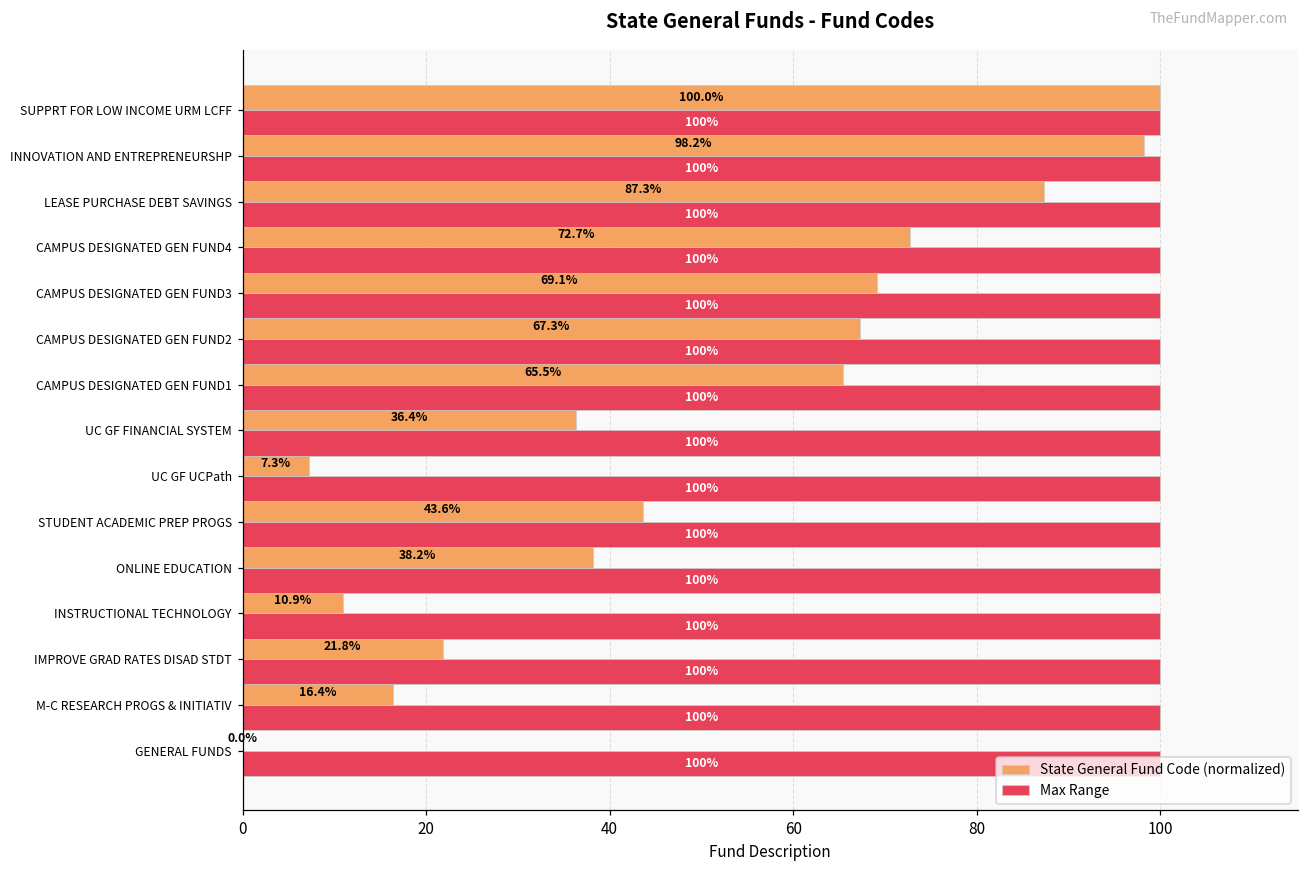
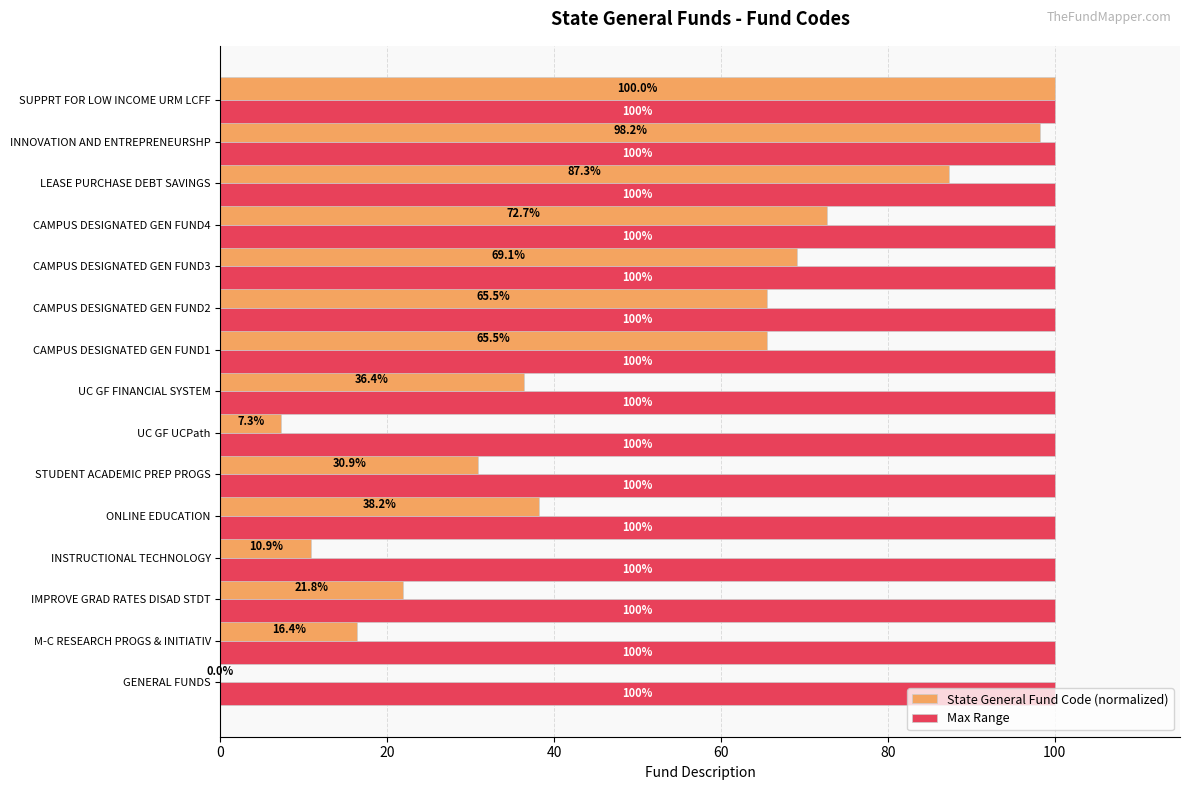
  {
    "State General Fund Code (normalized)": {
      "SUPPRT FOR LOW INCOME URM LCFF": "100.0%",
      "INNOVATION AND ENTREPRENEURSHP": "98.2%",
      "LEASE PURCHASE DEBT SAVINGS": "87.3%",
      "CAMPUS DESIGNATED GEN FUND4": "72.7%",
      "CAMPUS DESIGNATED GEN FUND3": "69.1%",
-     "CAMPUS DESIGNATED GEN FUND2": "67.3%",
+     "CAMPUS DESIGNATED GEN FUND2": "65.5%",
      "CAMPUS DESIGNATED GEN FUND1": "65.5%",
      "UC GF FINANCIAL SYSTEM": "36.4%",
      "UC GF UCPath": "7.3%",
-     "STUDENT ACADEMIC PREP PROGS": "43.6%",
+     "STUDENT ACADEMIC PREP PROGS": "30.9%",
      "ONLINE EDUCATION": "38.2%",
      "INSTRUCTIONAL TECHNOLOGY": "10.9%",
      "IMPROVE GRAD RATES DISAD STDT": "21.8%",
      "M-C RESEARCH PROGS & INITIATIV": "16.4%",
      "GENERAL FUNDS": "0.0%"
    },
    "Max Range": {
      "SUPPRT FOR LOW INCOME URM LCFF": "100%",
      "INNOVATION AND ENTREPRENEURSHP": "100%",
      "LEASE PURCHASE DEBT SAVINGS": "100%",
      "CAMPUS DESIGNATED GEN FUND4": "100%",
      "CAMPUS DESIGNATED GEN FUND3": "100%",
      "CAMPUS DESIGNATED GEN FUND2": "100%",
      "CAMPUS DESIGNATED GEN FUND1": "100%",
      "UC GF FINANCIAL SYSTEM": "100%",
      "UC GF UCPath": "100%",
      "STUDENT ACADEMIC PREP PROGS": "100%",
      "ONLINE EDUCATION": "100%",
      "INSTRUCTIONAL TECHNOLOGY": "100%",
      "IMPROVE GRAD RATES DISAD STDT": "100%",
      "M-C RESEARCH PROGS & INITIATIV": "100%"
    }
  }
